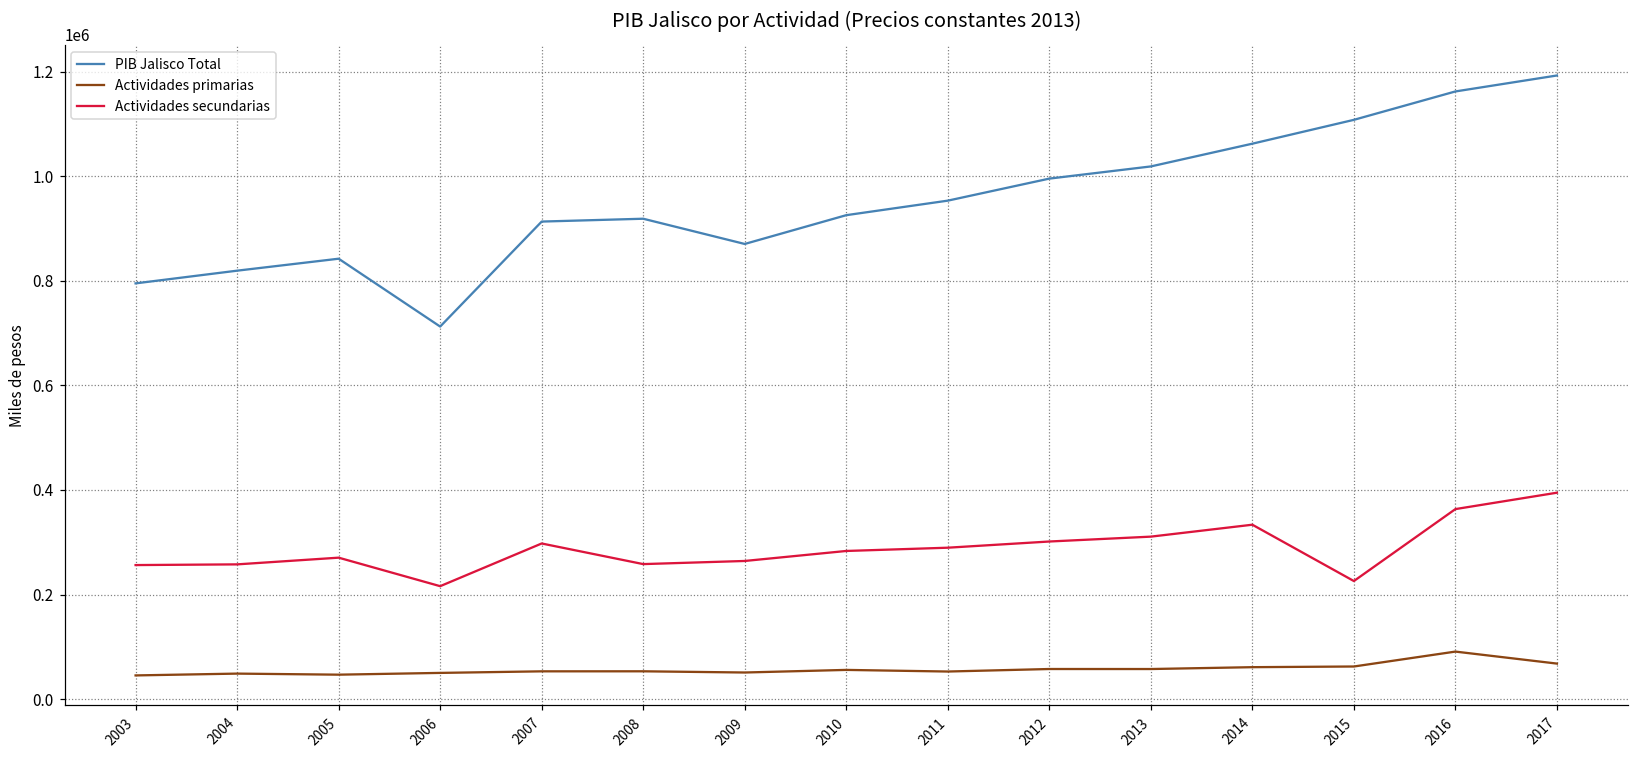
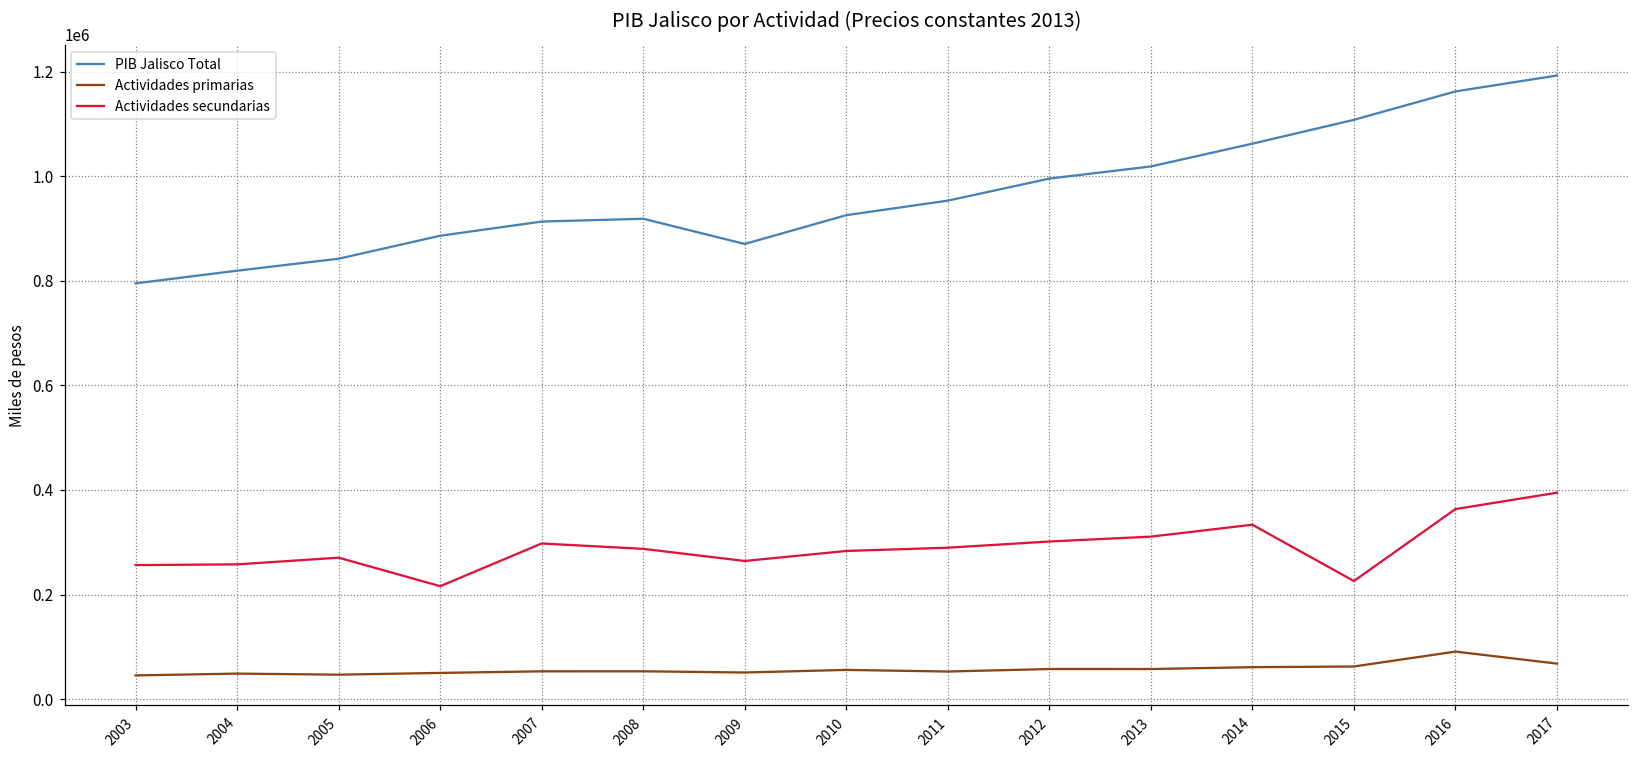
  {
    "PIB Jalisco Total": {
      "2003": 790000,
      "2004": 820000,
      "2005": 840000,
-     "2006": 710000,
+     "2006": 890000,
      "2007": 910000,
      "2008": 920000,
      "2009": 870000,
      "2010": 930000,
      "2011": 950000,
      "2012": 1000000,
      "2013": 1020000,
      "2014": 1060000,
      "2015": 1110000,
      "2016": 1160000,
      "2017": 1190000
    },
    "Actividades primarias": {
      "2003": 50000,
      "2004": 50000,
      "2005": 50000,
      "2006": 50000,
      "2007": 50000,
      "2008": 50000,
      "2009": 50000,
      "2010": 60000,
      "2011": 50000,
      "2012": 60000,
      "2013": 60000,
      "2014": 60000,
      "2015": 60000,
      "2016": 90000,
      "2017": 70000
    },
    "Actividades secundarias": {
      "2003": 260000,
      "2004": 260000,
      "2005": 270000,
      "2006": 220000,
      "2007": 300000,
-     "2008": 260000,
+     "2008": 290000,
      "2009": 260000,
      "2010": 280000,
      "2011": 290000,
      "2012": 300000,
      "2013": 310000,
      "2014": 330000,
      "2015": 230000,
      "2016": 360000,
      "2017": 390000
    }
  }
